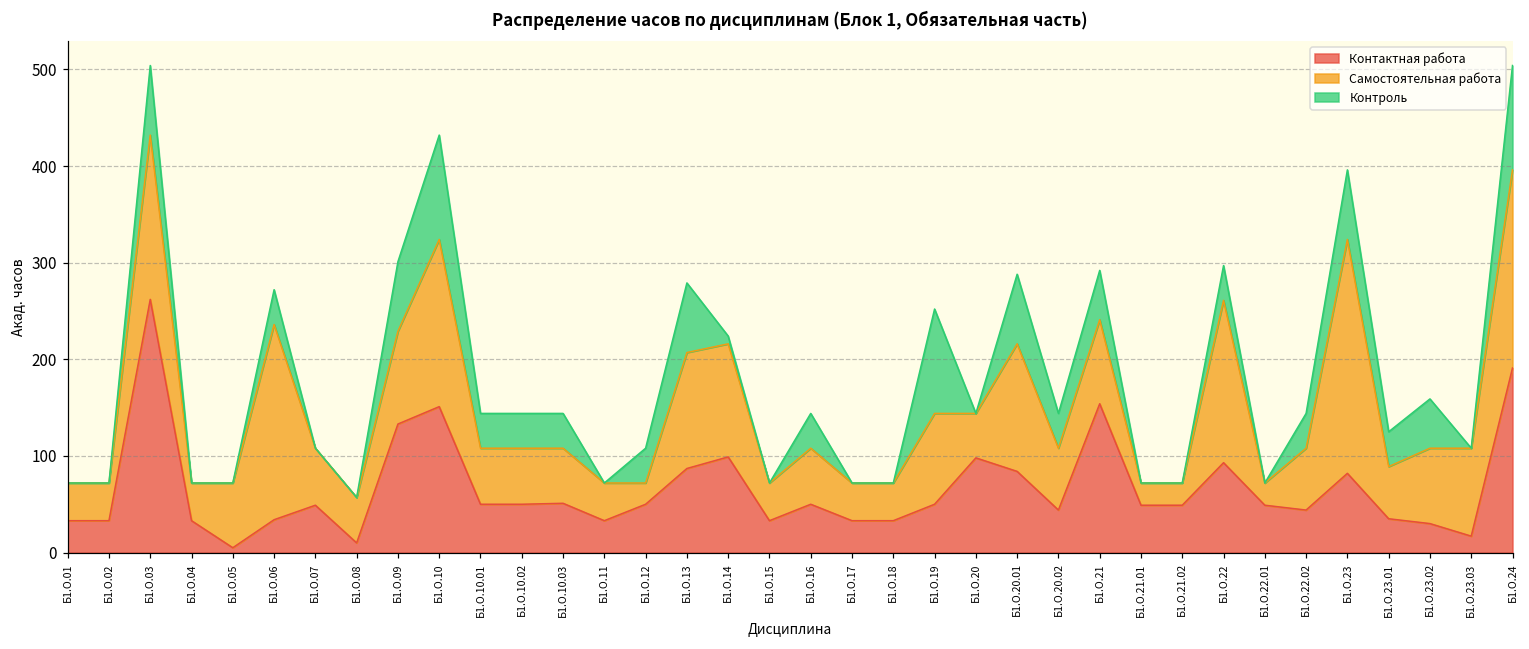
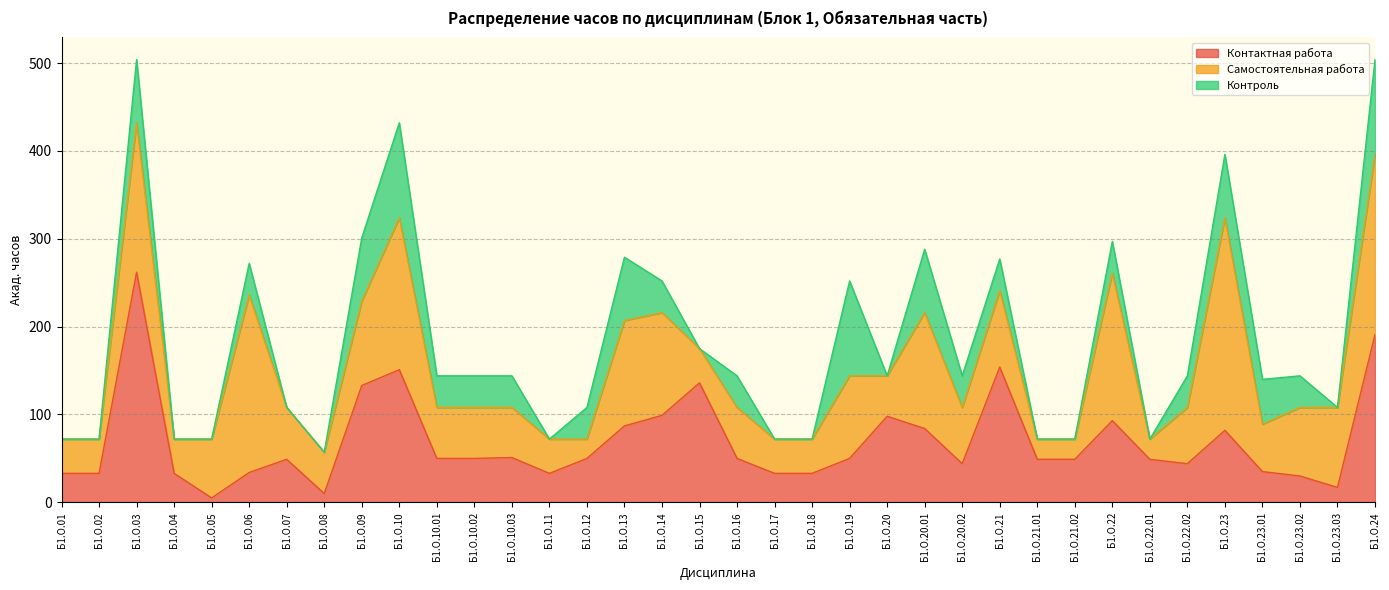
  {
    "Контактная работа": {
      "Б1.О.01": 30,
      "Б1.О.02": 30,
      "Б1.О.03": 260,
      "Б1.О.04": 30,
      "Б1.О.05": 10,
      "Б1.О.06": 30,
      "Б1.О.07": 50,
      "Б1.О.08": 10,
      "Б1.О.09": 130,
      "Б1.О.10": 150,
      "Б1.О.10.01": 50,
      "Б1.О.10.02": 50,
      "Б1.О.10.03": 50,
      "Б1.О.11": 30,
      "Б1.О.12": 50,
      "Б1.О.13": 90,
      "Б1.О.14": 100,
-     "Б1.О.15": 30,
+     "Б1.О.15": 140,
      "Б1.О.16": 50,
      "Б1.О.17": 30,
      "Б1.О.18": 30,
      "Б1.О.19": 50,
      "Б1.О.20": 100,
      "Б1.О.20.01": 80,
      "Б1.О.20.02": 40,
      "Б1.О.21": 150,
      "Б1.О.21.01": 50,
      "Б1.О.21.02": 50,
      "Б1.О.22": 90,
      "Б1.О.22.01": 50,
      "Б1.О.22.02": 40,
      "Б1.О.23": 80,
      "Б1.О.23.01": 40,
      "Б1.О.23.02": 30,
      "Б1.О.23.03": 20,
      "Б1.О.24": 190
    },
    "Самостоятельная работа": {
      "Б1.О.03": 170,
      "Б1.О.06": 200,
      "Б1.О.09": 100,
      "Б1.О.10": 170,
      "Б1.О.10.01": 60,
      "Б1.О.10.02": 60,
      "Б1.О.10.03": 60,
      "Б1.О.12": 20,
      "Б1.О.13": 120,
      "Б1.О.14": 120,
      "Б1.О.16": 60,
      "Б1.О.19": 90,
      "Б1.О.20.01": 130,
      "Б1.О.20.02": 60,
      "Б1.О.21": 90,
      "Б1.О.22": 170,
      "Б1.О.22.02": 60,
      "Б1.О.23": 240,
      "Б1.О.23.01": 50,
      "Б1.О.23.02": 80,
      "Б1.О.24": 210
    },
    "Контроль": {
      "Б1.О.03": 70,
      "Б1.О.06": 40,
      "Б1.О.09": 70,
      "Б1.О.10": 110,
      "Б1.О.10.01": 40,
      "Б1.О.10.02": 40,
      "Б1.О.10.03": 40,
      "Б1.О.12": 40,
      "Б1.О.13": 70,
-     "Б1.О.14": 10,
+     "Б1.О.14": 40,
      "Б1.О.16": 40,
      "Б1.О.19": 110,
      "Б1.О.20.01": 70,
      "Б1.О.20.02": 40,
-     "Б1.О.21": 50,
+     "Б1.О.21": 40,
      "Б1.О.22": 40,
      "Б1.О.22.02": 40,
      "Б1.О.23": 70,
-     "Б1.О.23.01": 40,
-     "Б1.О.23.02": 50,
+     "Б1.О.23.01": 50,
+     "Б1.О.23.02": 40,
      "Б1.О.24": 110
    }
  }
